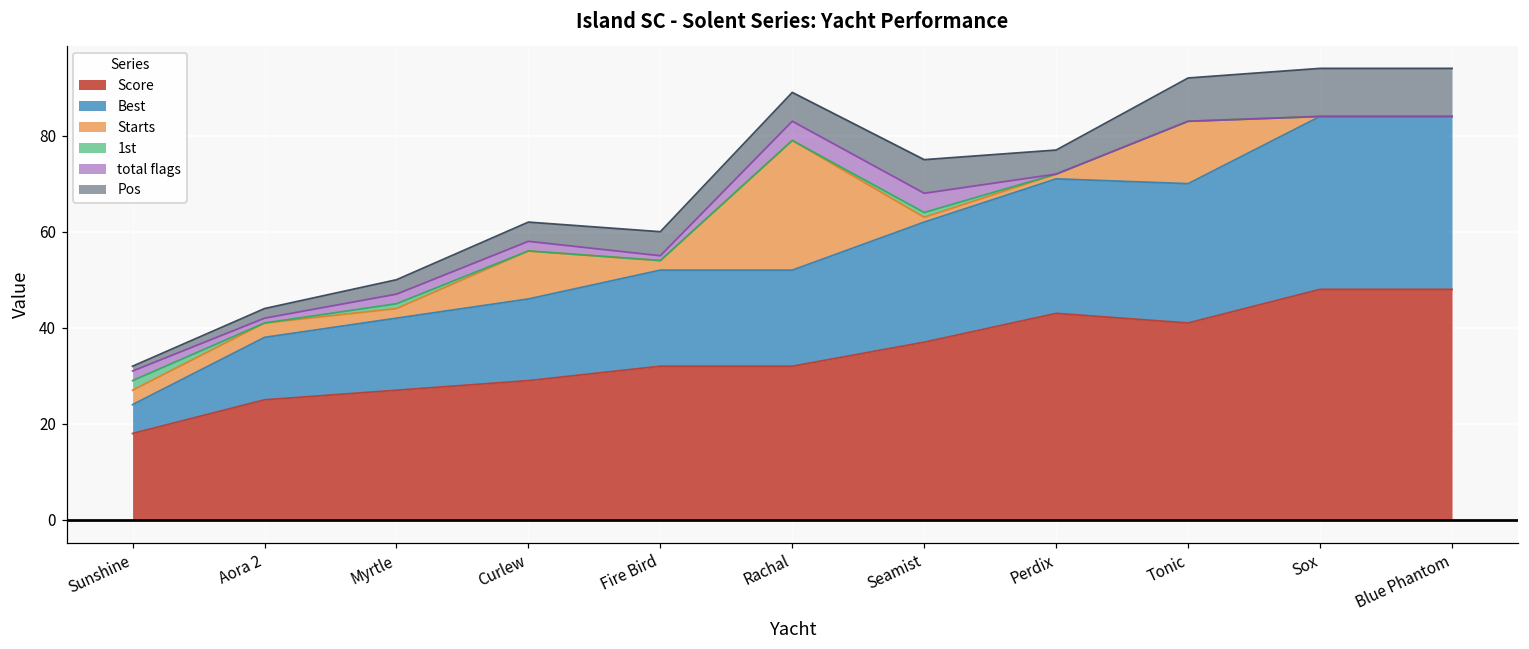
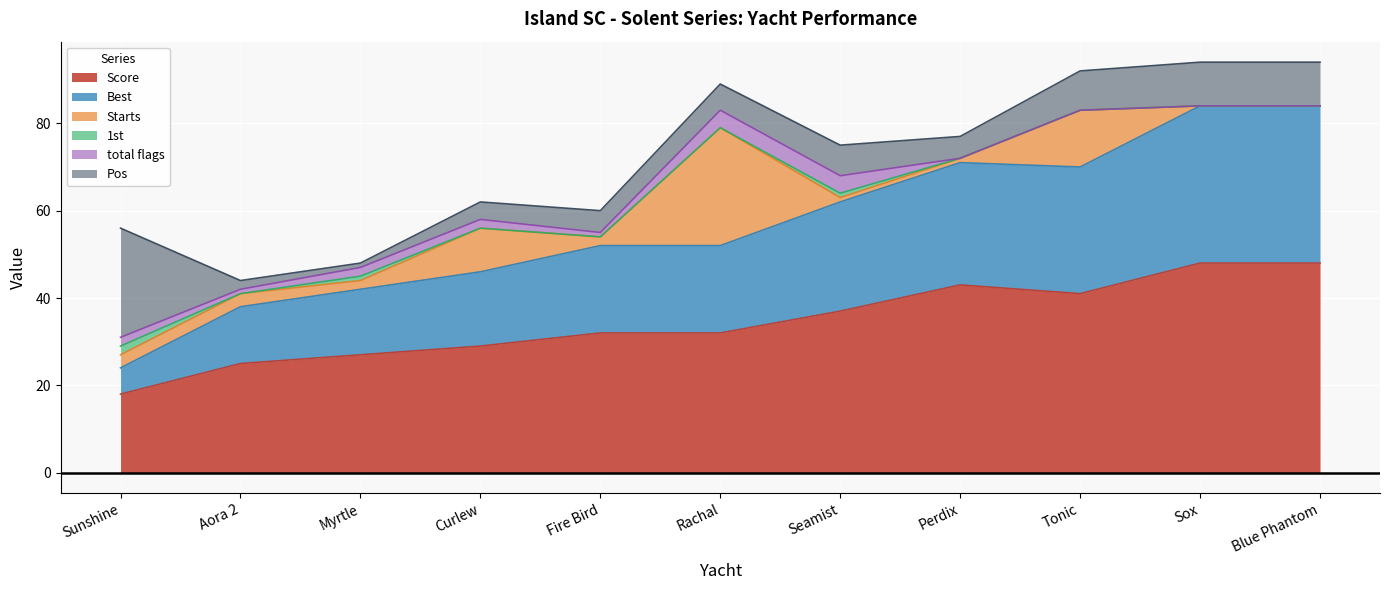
  {
    "Score": {
      "Sunshine": 18,
      "Aora 2": 25,
      "Myrtle": 27,
      "Curlew": 29,
      "Fire Bird": 32,
      "Rachal": 32,
      "Seamist": 37,
      "Perdix": 43,
      "Tonic": 41,
      "Sox": 48,
      "Blue Phantom": 48
    },
    "Best": {
      "Sunshine": 6,
      "Aora 2": 13,
      "Myrtle": 15,
      "Curlew": 17,
      "Fire Bird": 20,
      "Rachal": 20,
      "Seamist": 25,
      "Perdix": 28,
      "Tonic": 29
    },
    "Starts": {
      "Sunshine": 3,
      "Myrtle": 2,
      "Seamist": 1
    },
    "1st": {
      "Sunshine": 2,
      "Myrtle": 1,
      "Seamist": 1
    },
    "total flags": {
      "Sunshine": 2,
      "Aora 2": 1,
      "Myrtle": 2,
      "Curlew": 2,
      "Fire Bird": 1,
      "Rachal": 4,
      "Seamist": 4
    },
    "Pos": {
-     "Sunshine": 1,
+     "Sunshine": 25,
      "Aora 2": 2,
-     "Myrtle": 3,
+     "Myrtle": 1,
      "Curlew": 4,
      "Fire Bird": 5,
      "Rachal": 6,
      "Seamist": 7,
      "Perdix": 5,
      "Tonic": 9,
      "Sox": 10,
      "Blue Phantom": 10
    }
  }
